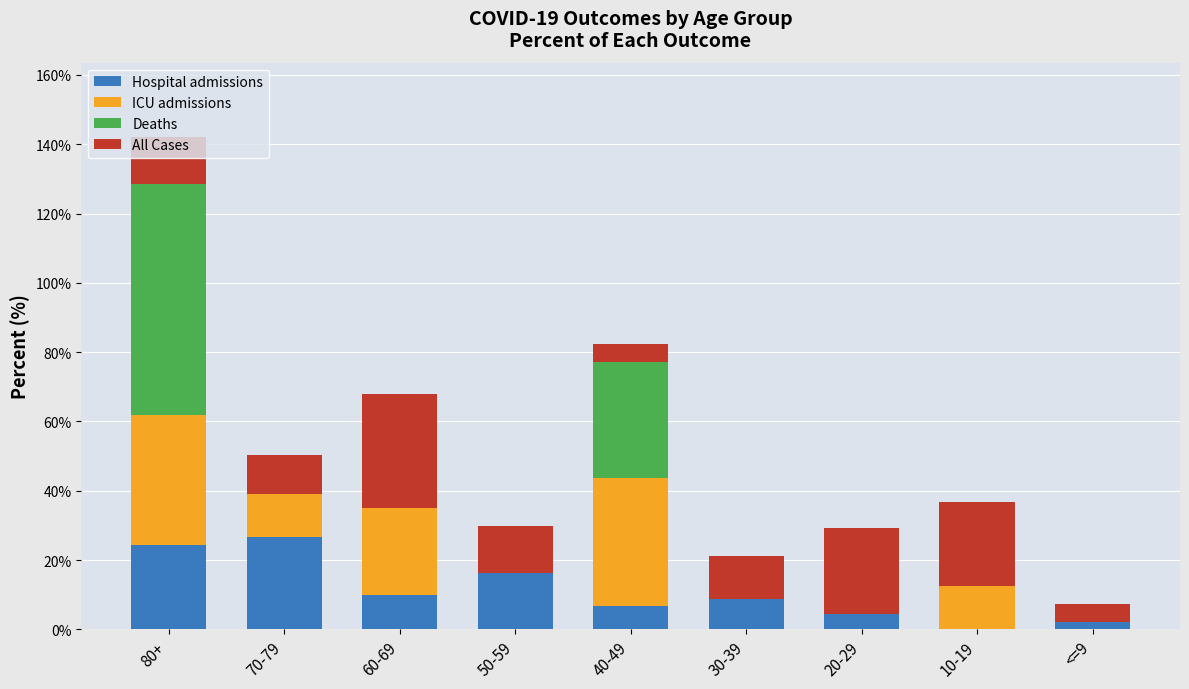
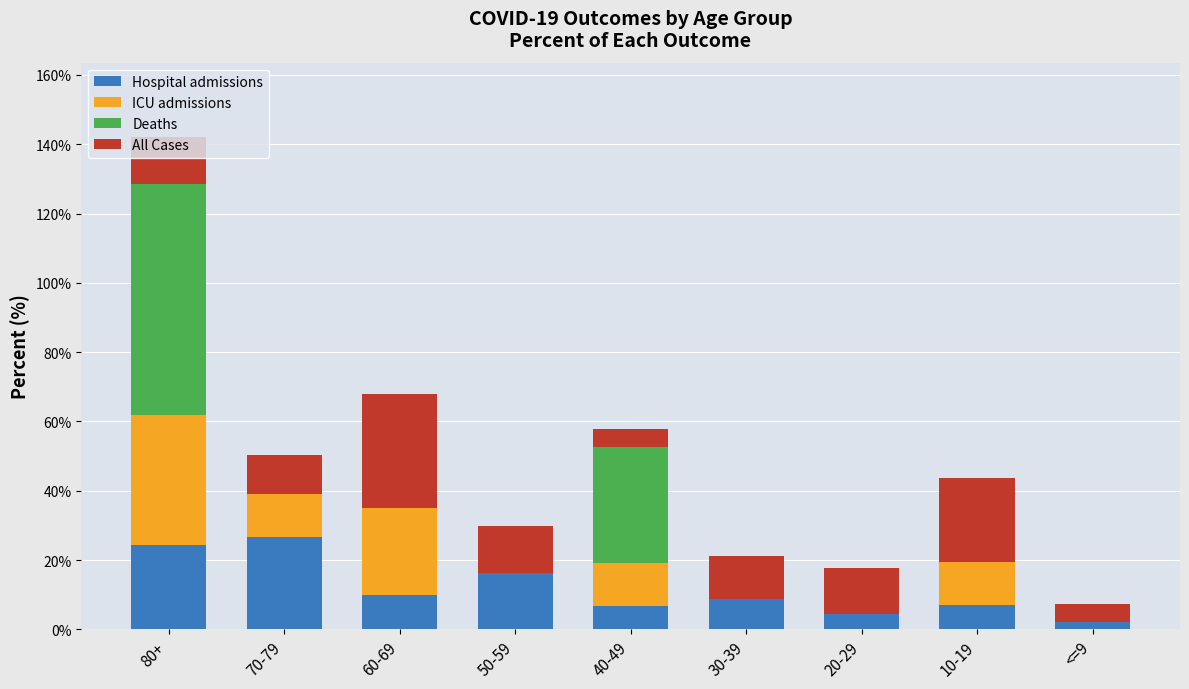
  {
    "Hospital admissions": {
      "80+": "24%",
      "70-79": "27%",
      "60-69": "10%",
      "50-59": "16%",
      "40-49": "7%",
      "30-39": "9%",
      "20-29": "4%",
-     "10-19": "0%",
+     "10-19": "7%",
      "<=9": "2%"
    },
    "ICU admissions": {
      "80+": "38%",
      "70-79": "13%",
      "60-69": "25%",
      "50-59": "0%",
-     "40-49": "37%",
+     "40-49": "13%",
      "30-39": "0%",
      "20-29": "0%",
      "10-19": "13%",
      "<=9": "0%"
    },
    "Deaths": {
      "80+": "67%",
      "70-79": "0%",
      "60-69": "0%",
      "50-59": "0%",
      "40-49": "33%",
      "30-39": "0%",
      "20-29": "0%",
      "10-19": "0%",
      "<=9": "0%"
    },
    "All Cases": {
      "70-79": "11%",
      "60-69": "33%",
      "50-59": "14%",
      "40-49": "5%",
      "30-39": "12%",
-     "20-29": "25%",
+     "20-29": "13%",
      "10-19": "24%",
      "<=9": "5%"
    }
  }
